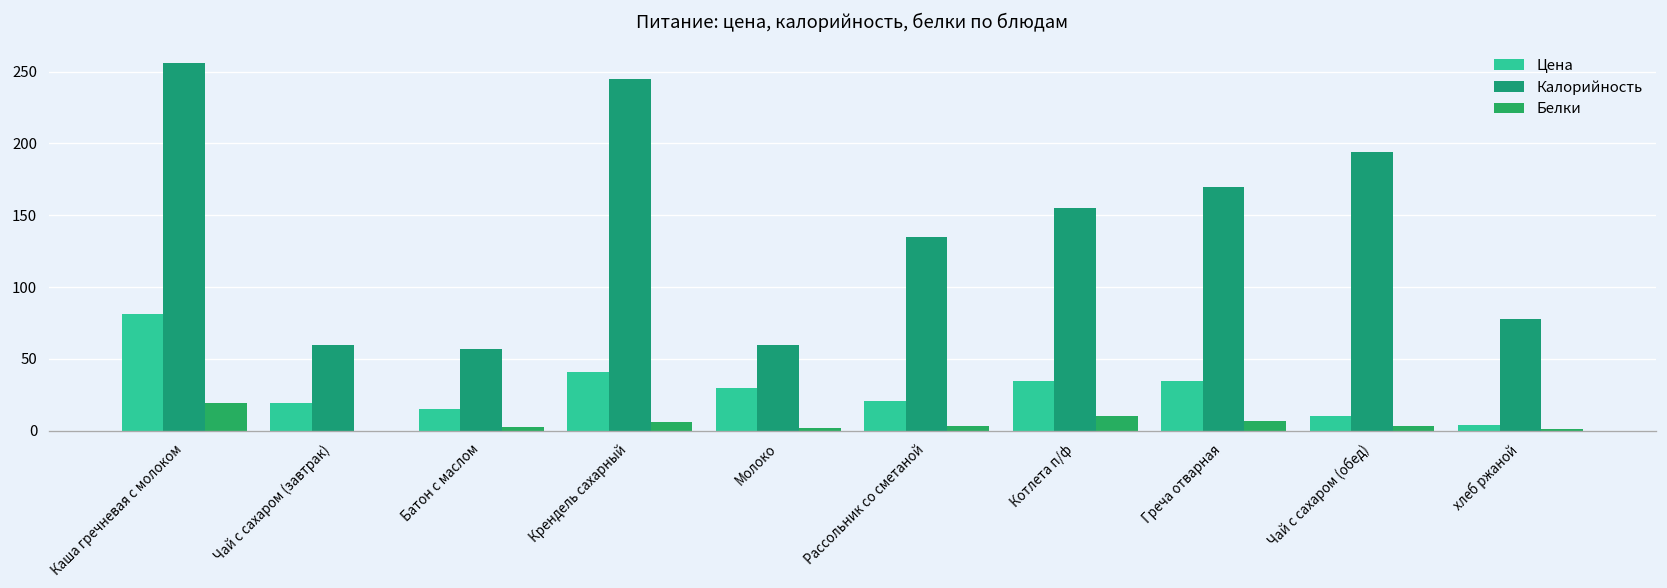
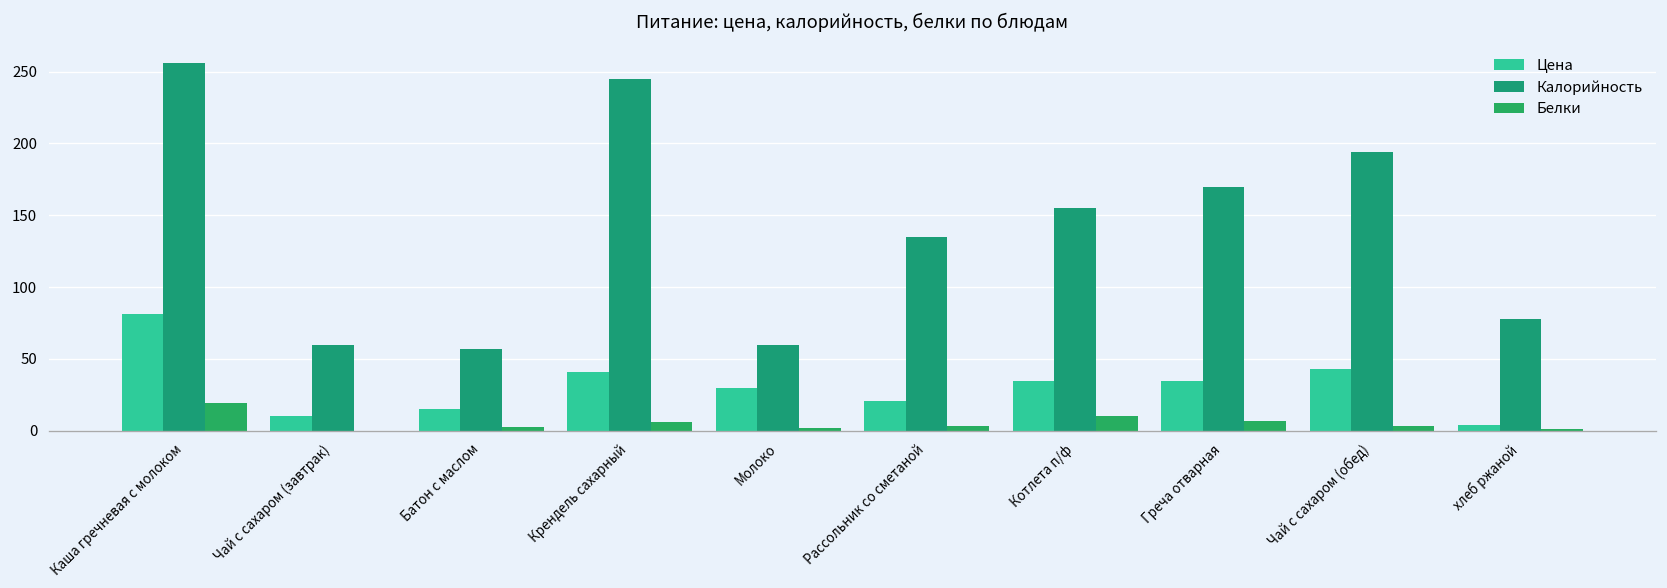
  {
    "Цена": {
      "Каша гречневая с молоком": 81,
-     "Чай с сахаром (завтрак)": 19,
+     "Чай с сахаром (завтрак)": 10,
      "Батон с маслом": 15,
      "Крендель сахарный": 41,
      "Молоко": 30,
      "Рассольник со сметаной": 21,
      "Котлета п/ф": 35,
      "Греча отварная": 35,
-     "Чай с сахаром (обед)": 10,
+     "Чай с сахаром (обед)": 43,
      "хлеб ржаной": 4
    }
  }
